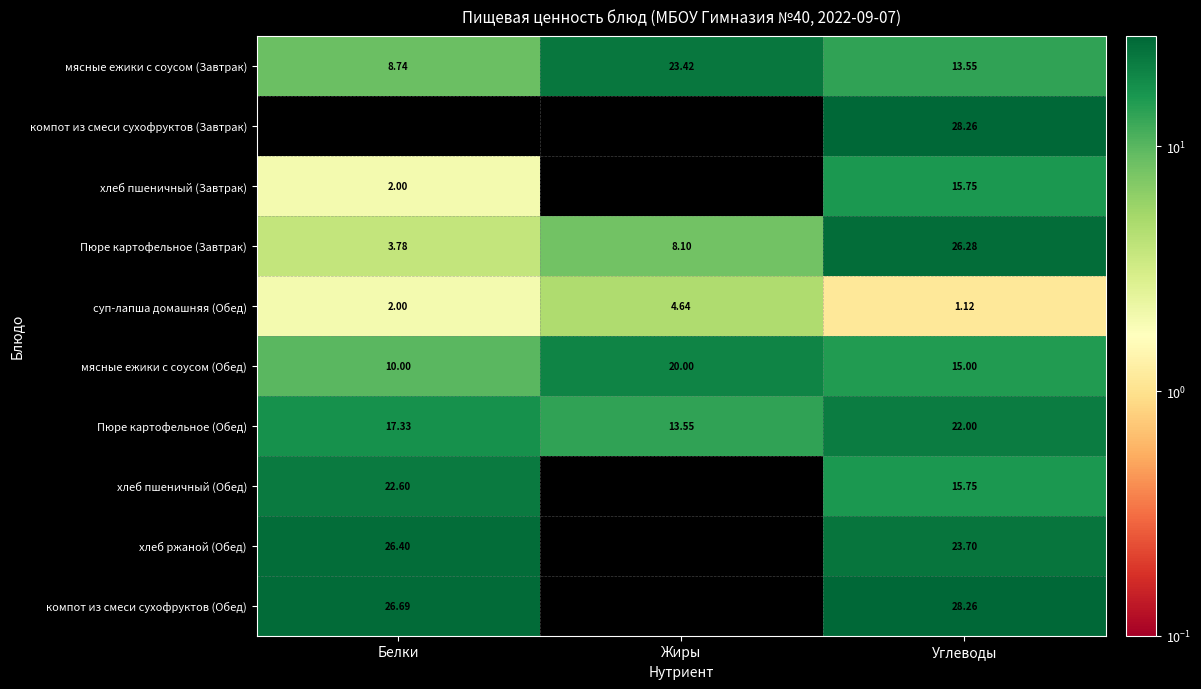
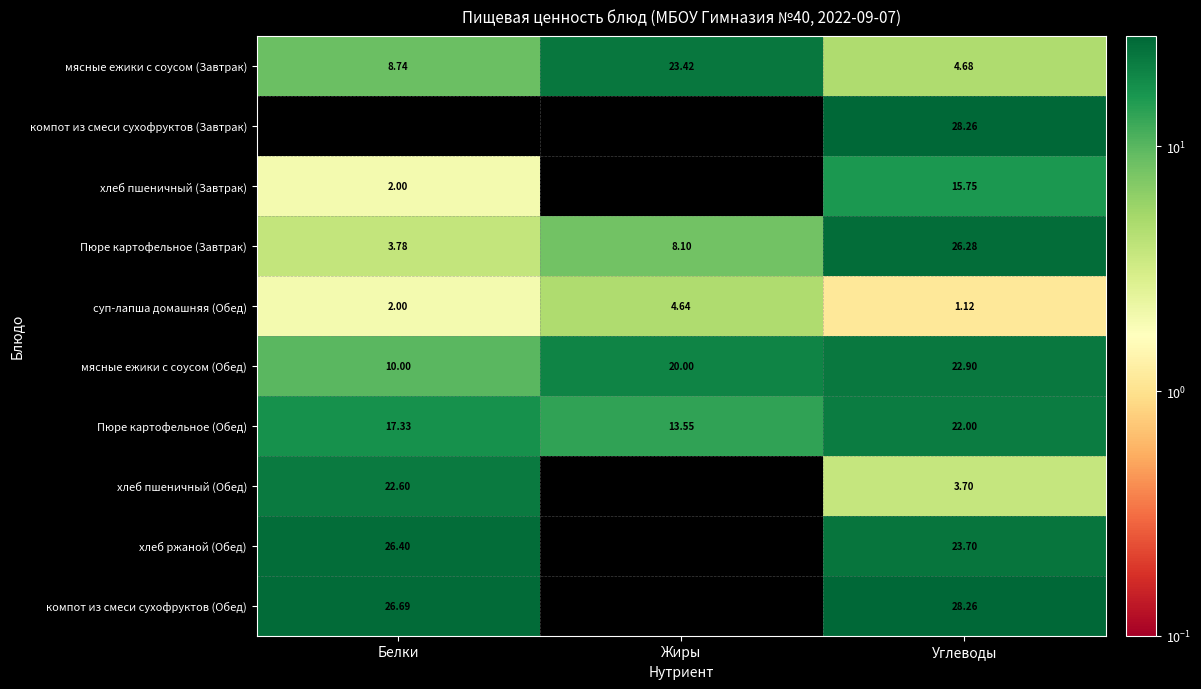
  {
    "мясные ежики с соусом (Завтрак)": {
      "Белки": 8.74,
      "Жиры": 23.42,
-     "Углеводы": 13.55
+     "Углеводы": 4.68
    },
    "компот из смеси сухофруктов (Завтрак)": {
      "Углеводы": 28.26
    },
    "хлеб пшеничный (Завтрак)": {
      "Белки": 2.00,
      "Углеводы": 15.75
    },
    "Пюре картофельное (Завтрак)": {
      "Белки": 3.78,
      "Жиры": 8.10,
      "Углеводы": 26.28
    },
    "суп-лапша домашняя (Обед)": {
      "Белки": 2.00,
      "Жиры": 4.64,
      "Углеводы": 1.12
    },
    "мясные ежики с соусом (Обед)": {
      "Белки": 10.00,
      "Жиры": 20.00,
-     "Углеводы": 15.00
+     "Углеводы": 22.90
    },
    "Пюре картофельное (Обед)": {
      "Белки": 17.33,
      "Жиры": 13.55,
      "Углеводы": 22.00
    },
    "хлеб пшеничный (Обед)": {
      "Белки": 22.60,
-     "Углеводы": 15.75
+     "Углеводы": 3.70
    },
    "хлеб ржаной (Обед)": {
      "Белки": 26.40,
      "Углеводы": 23.70
    },
    "компот из смеси сухофруктов (Обед)": {
      "Белки": 26.69,
      "Углеводы": 28.26
    }
  }
